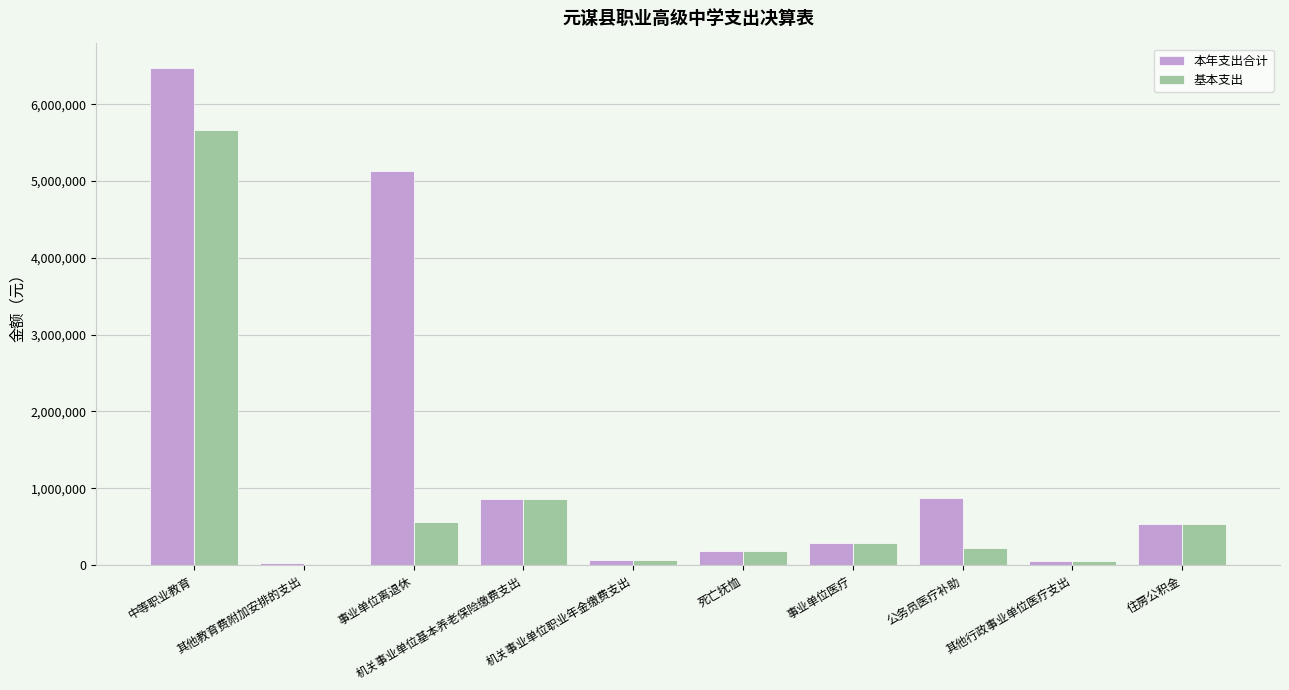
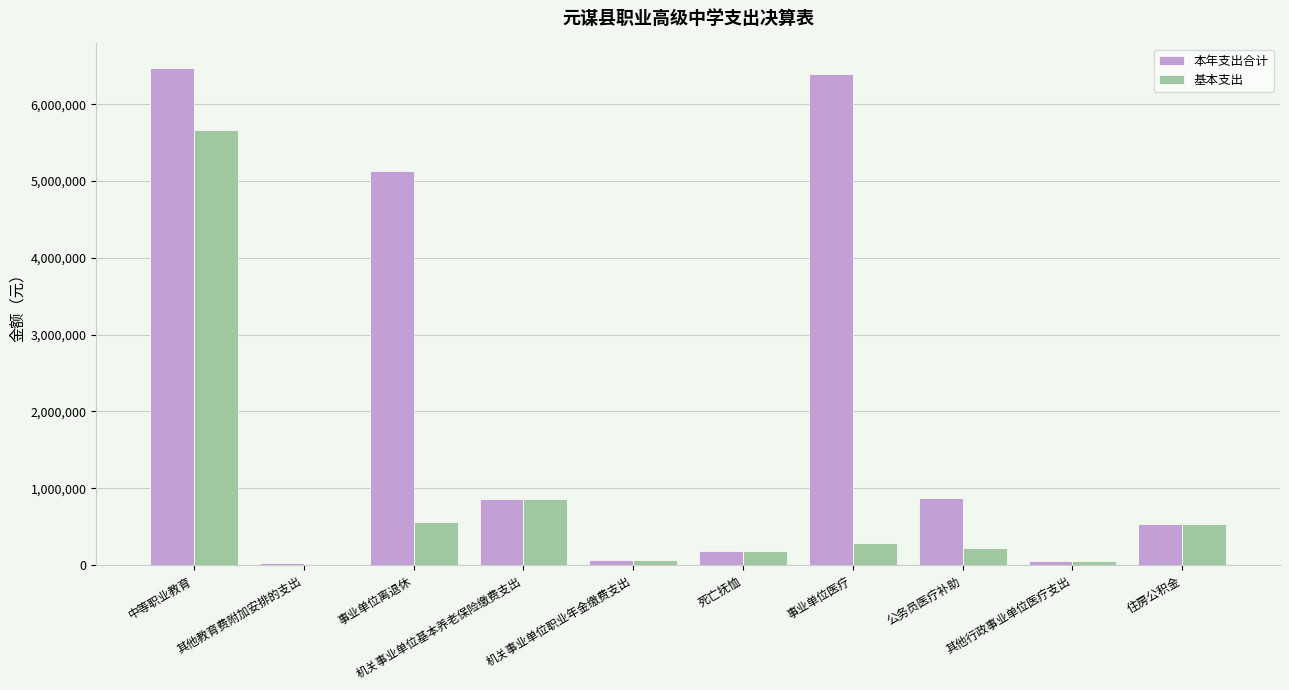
  {
    "本年支出合计": {
      "中等职业教育": "6,500,000",
      "事业单位离退休": "5,100,000",
      "机关事业单位基本养老保险缴费支出": "900,000",
      "机关事业单位职业年金缴费支出": "100,000",
      "死亡抚恤": "200,000",
-     "事业单位医疗": "300,000",
+     "事业单位医疗": "6,400,000",
      "公务员医疗补助": "900,000",
      "其他行政事业单位医疗支出": "0",
      "住房公积金": "500,000"
    },
    "基本支出": {
      "中等职业教育": "5,700,000",
      "其他教育费附加安排的支出": "0",
      "事业单位离退休": "600,000",
      "机关事业单位基本养老保险缴费支出": "900,000",
      "机关事业单位职业年金缴费支出": "100,000",
      "死亡抚恤": "200,000",
      "事业单位医疗": "300,000",
      "公务员医疗补助": "200,000",
      "其他行政事业单位医疗支出": "0",
      "住房公积金": "500,000"
    }
  }
